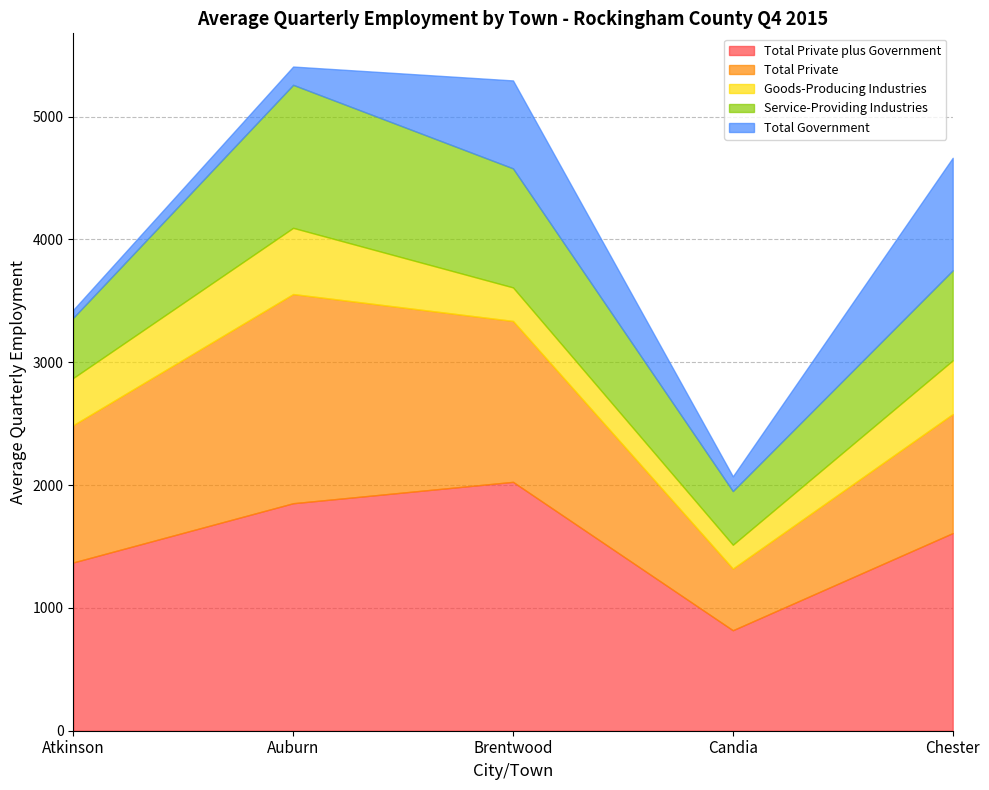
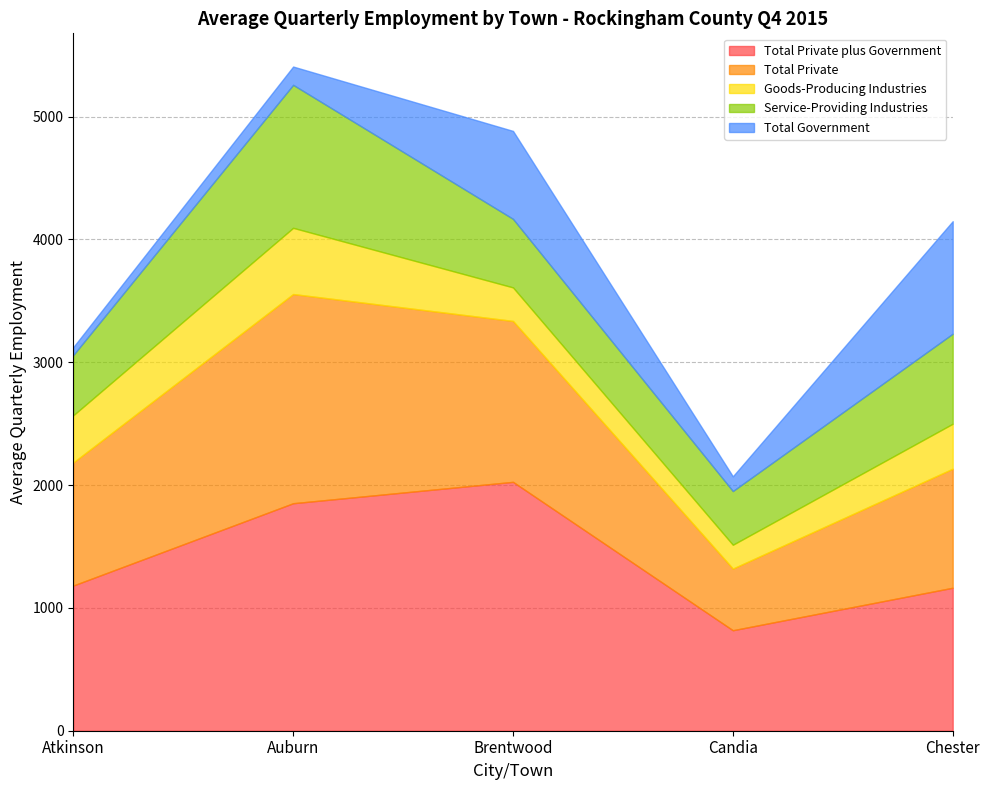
  {
    "Total Private plus Government": {
-     "Atkinson": 1370,
+     "Atkinson": 1180,
      "Auburn": 1850,
      "Brentwood": 2030,
      "Candia": 820,
-     "Chester": 1610
+     "Chester": 1160
    },
    "Total Private": {
-     "Atkinson": 1120,
+     "Atkinson": 1000,
      "Auburn": 1700,
      "Brentwood": 1310,
      "Candia": 500,
      "Chester": 970
    },
    "Goods-Producing Industries": {
      "Atkinson": 380,
      "Auburn": 540,
      "Brentwood": 270,
      "Candia": 190,
-     "Chester": 440
+     "Chester": 370
    },
    "Service-Providing Industries": {
      "Atkinson": 490,
      "Auburn": 1160,
-     "Brentwood": 970,
+     "Brentwood": 560,
      "Candia": 440,
      "Chester": 730
    },
    "Total Government": {
      "Atkinson": 70,
      "Auburn": 150,
      "Brentwood": 720,
      "Candia": 120,
      "Chester": 920
    }
  }
